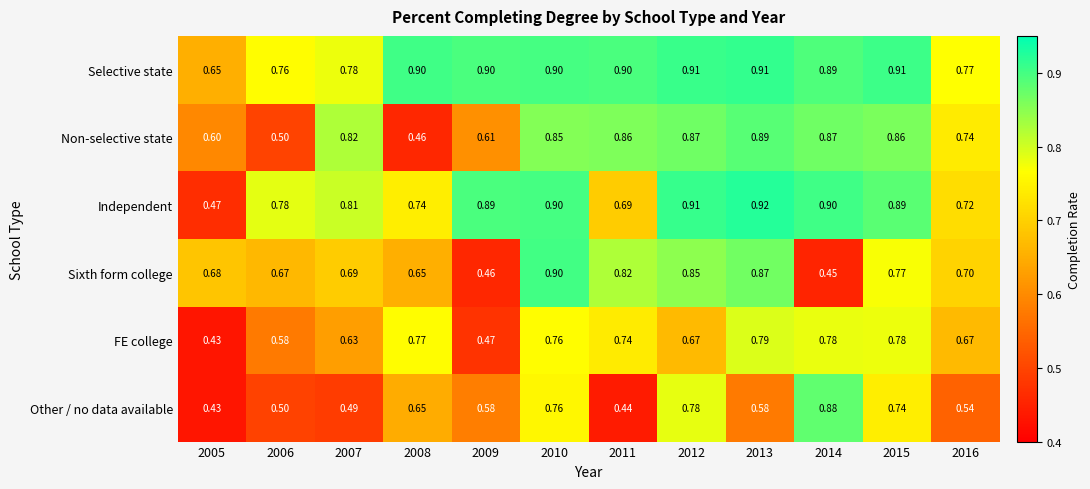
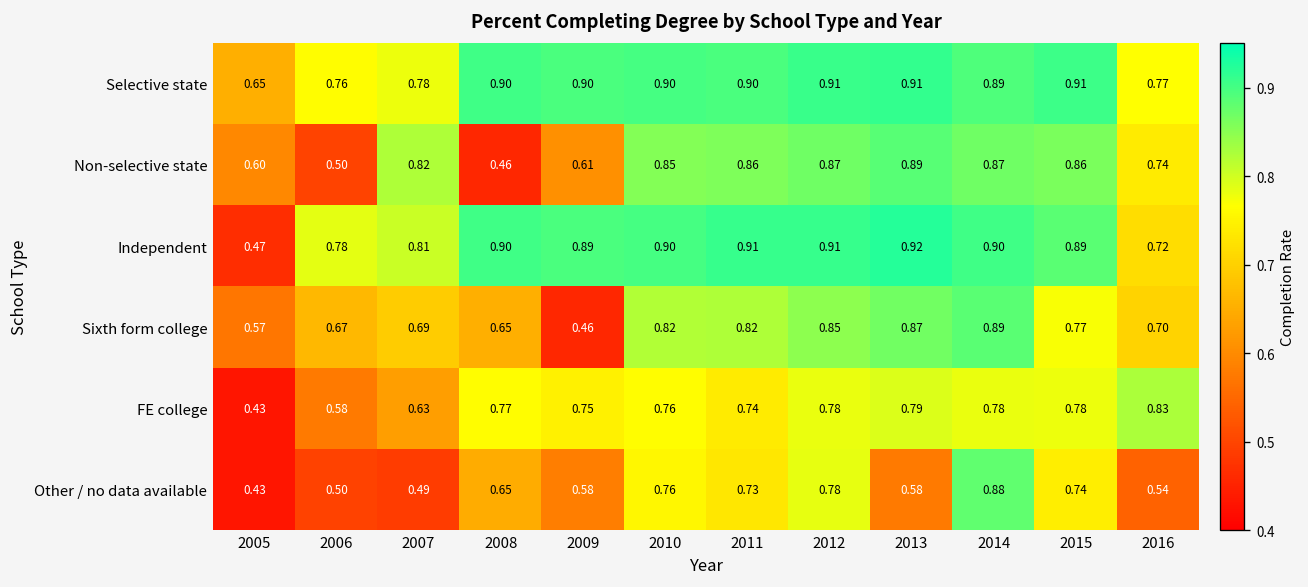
  {
    "Selective state": {
      "2005": 0.65,
      "2006": 0.76,
      "2007": 0.78,
      "2008": 0.90,
      "2009": 0.90,
      "2010": 0.90,
      "2011": 0.90,
      "2012": 0.91,
      "2013": 0.91,
      "2014": 0.89,
      "2015": 0.91,
      "2016": 0.77
    },
    "Non-selective state": {
      "2005": 0.60,
      "2006": 0.50,
      "2007": 0.82,
      "2008": 0.46,
      "2009": 0.61,
      "2010": 0.85,
      "2011": 0.86,
      "2012": 0.87,
      "2013": 0.89,
      "2014": 0.87,
      "2015": 0.86,
      "2016": 0.74
    },
    "Independent": {
      "2005": 0.47,
      "2006": 0.78,
      "2007": 0.81,
-     "2008": 0.74,
+     "2008": 0.90,
      "2009": 0.89,
      "2010": 0.90,
-     "2011": 0.69,
+     "2011": 0.91,
      "2012": 0.91,
      "2013": 0.92,
      "2014": 0.90,
      "2015": 0.89,
      "2016": 0.72
    },
    "Sixth form college": {
-     "2005": 0.68,
+     "2005": 0.57,
      "2006": 0.67,
      "2007": 0.69,
      "2008": 0.65,
      "2009": 0.46,
-     "2010": 0.90,
+     "2010": 0.82,
      "2011": 0.82,
      "2012": 0.85,
      "2013": 0.87,
-     "2014": 0.45,
+     "2014": 0.89,
      "2015": 0.77,
      "2016": 0.70
    },
    "FE college": {
      "2005": 0.43,
      "2006": 0.58,
      "2007": 0.63,
      "2008": 0.77,
-     "2009": 0.47,
+     "2009": 0.75,
      "2010": 0.76,
      "2011": 0.74,
-     "2012": 0.67,
+     "2012": 0.78,
      "2013": 0.79,
      "2014": 0.78,
      "2015": 0.78,
-     "2016": 0.67
+     "2016": 0.83
    },
    "Other / no data available": {
      "2005": 0.43,
      "2006": 0.50,
      "2007": 0.49,
      "2008": 0.65,
      "2009": 0.58,
      "2010": 0.76,
-     "2011": 0.44,
+     "2011": 0.73,
      "2012": 0.78,
      "2013": 0.58,
      "2014": 0.88,
      "2015": 0.74,
      "2016": 0.54
    }
  }
